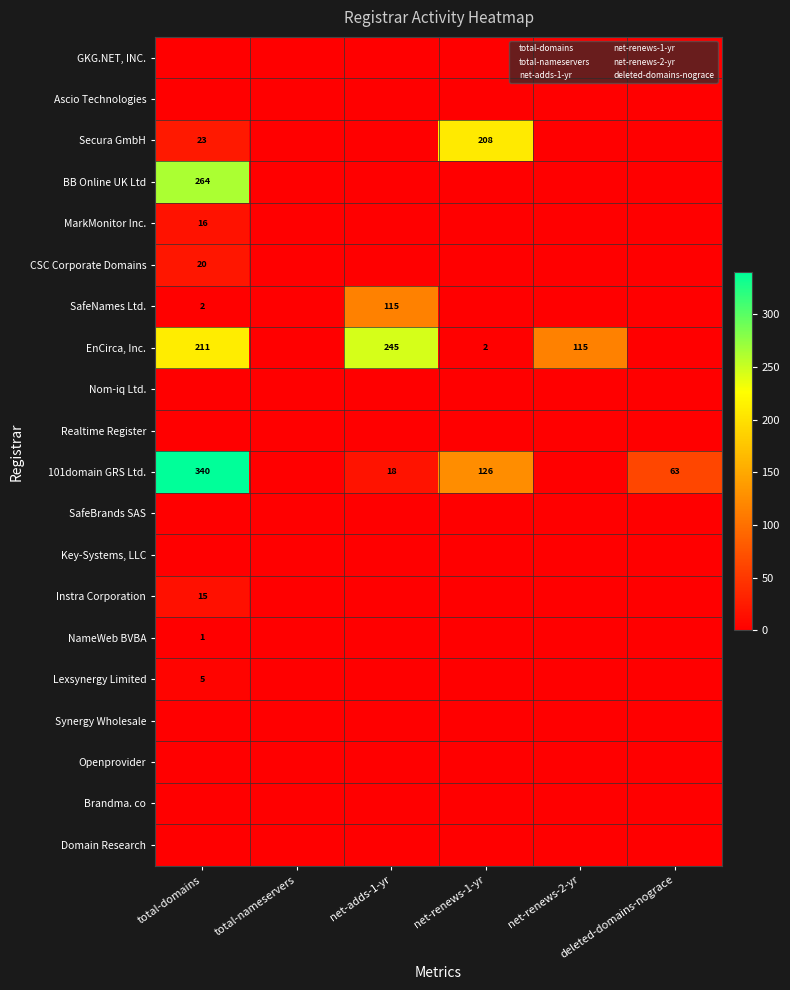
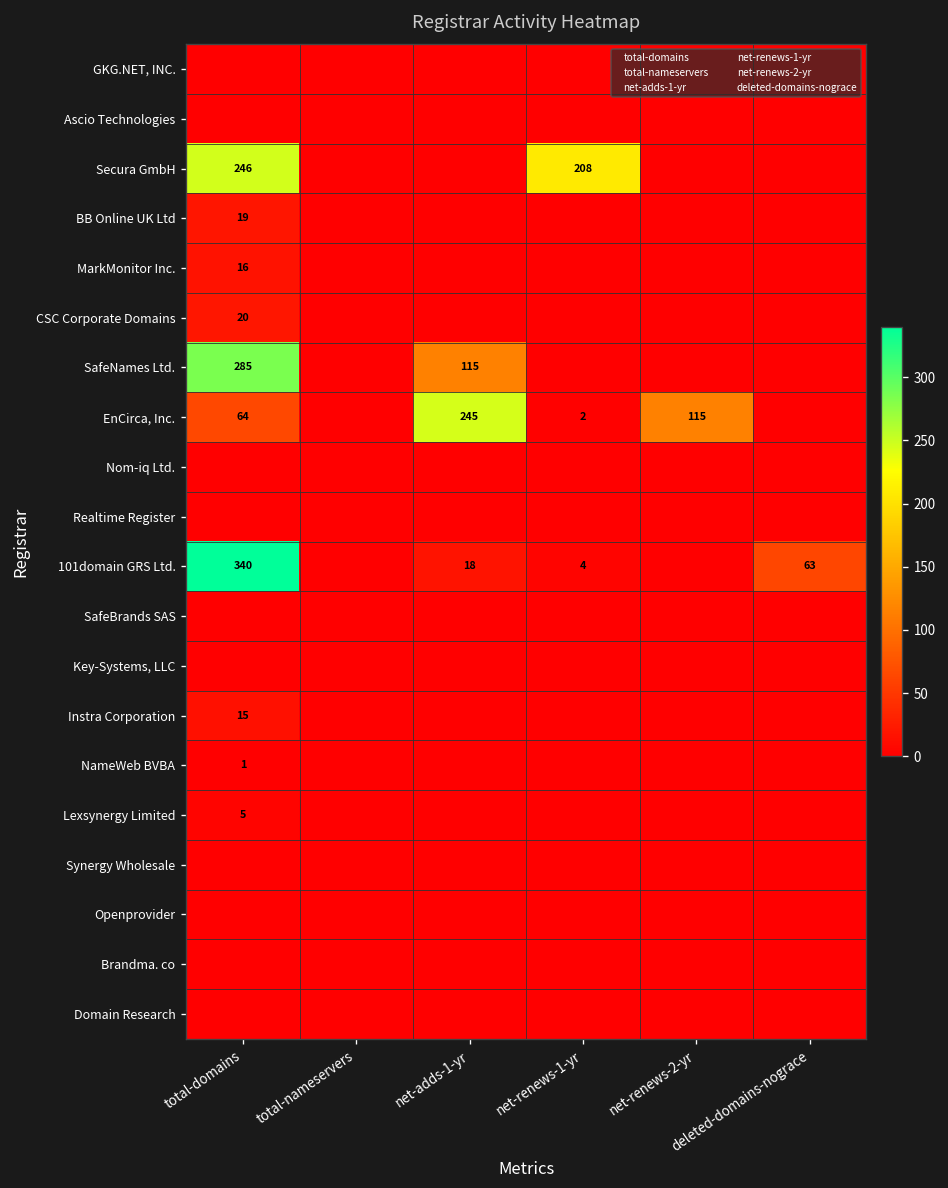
  {
    "Secura GmbH": {
-     "total-domains": 23,
+     "total-domains": 246,
      "net-renews-1-yr": 208
    },
    "BB Online UK Ltd": {
-     "total-domains": 264
+     "total-domains": 19
    },
    "MarkMonitor Inc.": {
      "total-domains": 16
    },
    "CSC Corporate Domains": {
      "total-domains": 20
    },
    "SafeNames Ltd.": {
-     "total-domains": 2,
+     "total-domains": 285,
      "net-adds-1-yr": 115
    },
    "EnCirca, Inc.": {
-     "total-domains": 211,
+     "total-domains": 64,
      "net-adds-1-yr": 245,
      "net-renews-1-yr": 2,
      "net-renews-2-yr": 115
    },
    "101domain GRS Ltd.": {
      "total-domains": 340,
      "net-adds-1-yr": 18,
-     "net-renews-1-yr": 126,
+     "net-renews-1-yr": 4,
      "deleted-domains-nograce": 63
    },
    "Instra Corporation": {
      "total-domains": 15
    },
    "NameWeb BVBA": {
      "total-domains": 1
    },
    "Lexsynergy Limited": {
      "total-domains": 5
    }
  }
